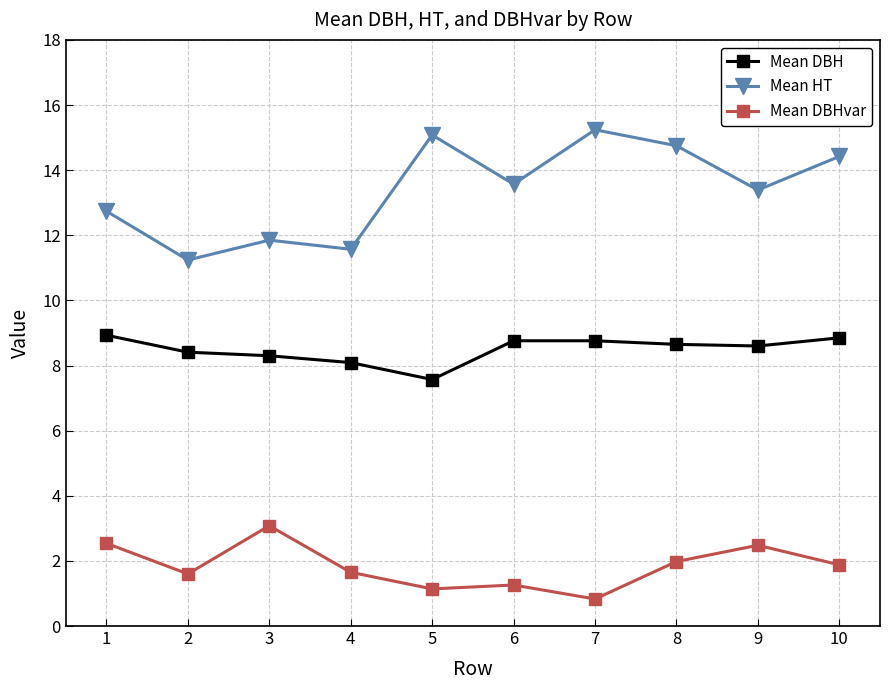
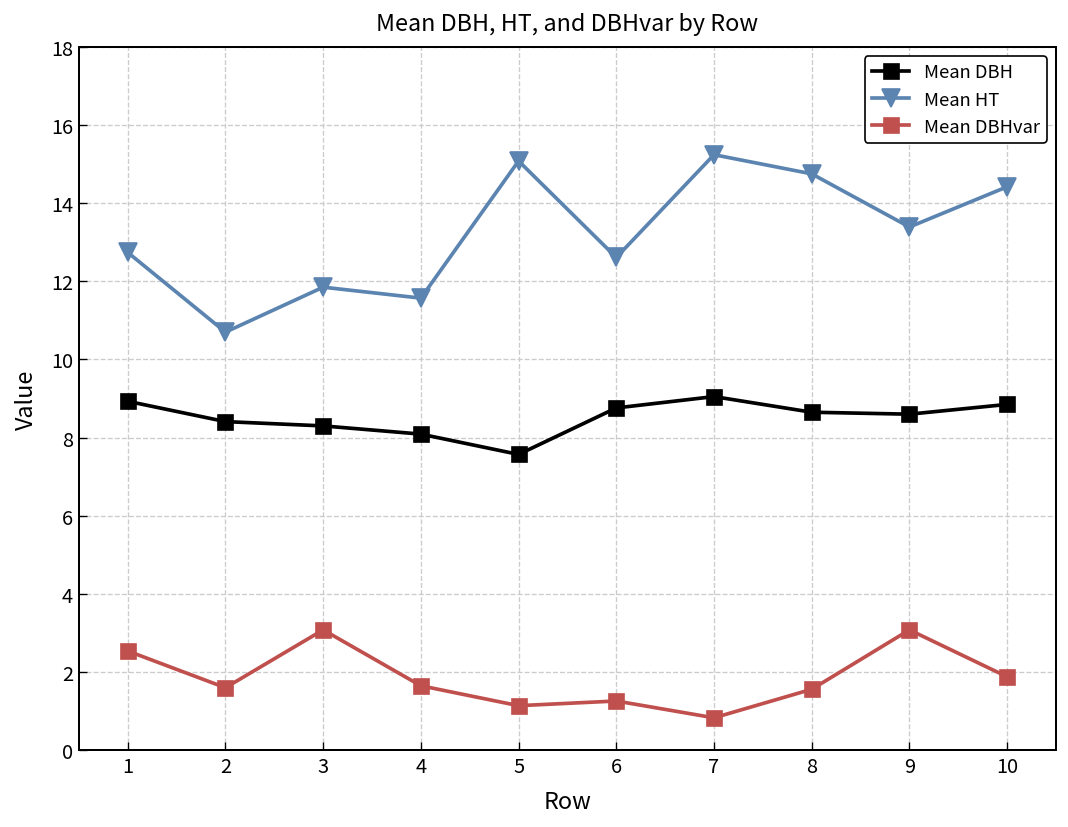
  {
    "Mean DBH": {
      "1": 8.9,
      "2": 8.4,
      "3": 8.3,
      "4": 8.1,
      "5": 7.6,
      "6": 8.8,
-     "7": 8.8,
+     "7": 9.1,
      "8": 8.7,
      "9": 8.6,
      "10": 8.9
    },
    "Mean HT": {
      "1": 12.7,
-     "2": 11.2,
+     "2": 10.7,
      "3": 11.9,
      "4": 11.6,
      "5": 15.1,
-     "6": 13.6,
+     "6": 12.6,
      "7": 15.2,
      "8": 14.8,
      "9": 13.4,
      "10": 14.4
    },
    "Mean DBHvar": {
      "1": 2.5,
      "2": 1.6,
      "3": 3.1,
      "4": 1.7,
      "5": 1.1,
      "6": 1.3,
      "7": 0.8,
-     "8": 2.0,
-     "9": 2.5,
+     "8": 1.6,
+     "9": 3.1,
      "10": 1.9
    }
  }
